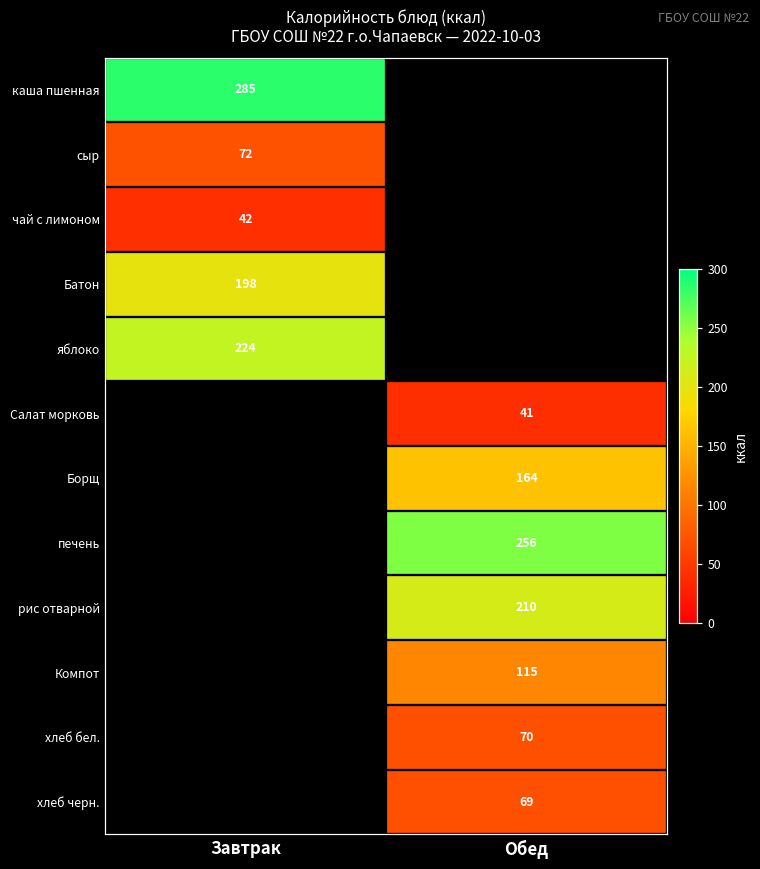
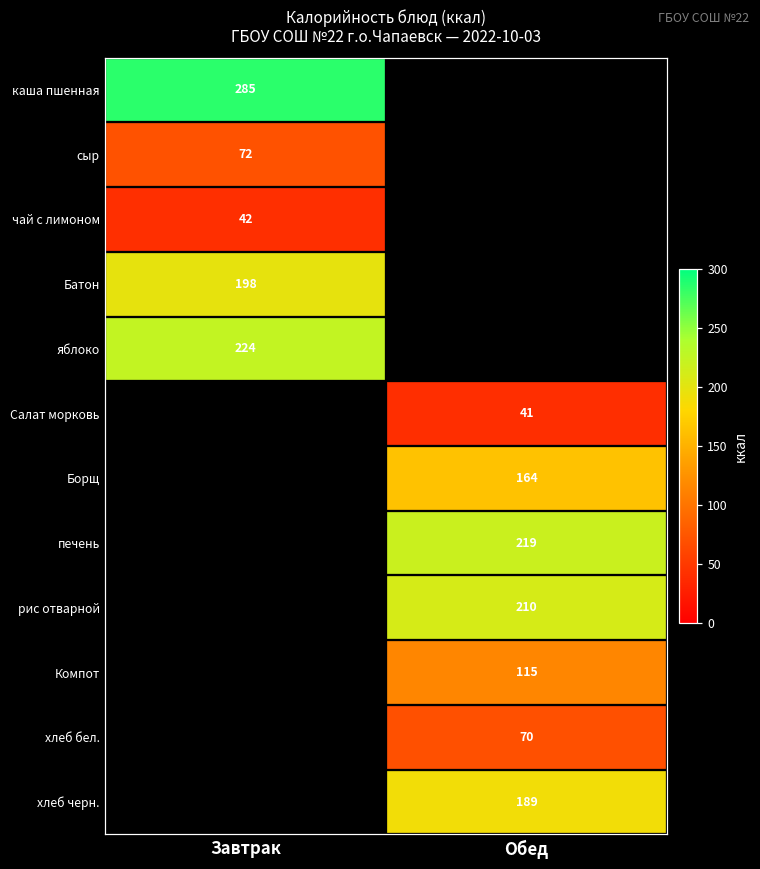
  {
    "каша пшенная": {
      "Завтрак": 285
    },
    "сыр": {
      "Завтрак": 72
    },
    "чай с лимоном": {
      "Завтрак": 42
    },
    "Батон": {
      "Завтрак": 198
    },
    "яблоко": {
      "Завтрак": 224
    },
    "Салат морковь": {
      "Обед": 41
    },
    "Борщ": {
      "Обед": 164
    },
    "печень": {
-     "Обед": 256
+     "Обед": 219
    },
    "рис отварной": {
      "Обед": 210
    },
    "Компот": {
      "Обед": 115
    },
    "хлеб бел.": {
      "Обед": 70
    },
    "хлеб черн.": {
-     "Обед": 69
+     "Обед": 189
    }
  }
